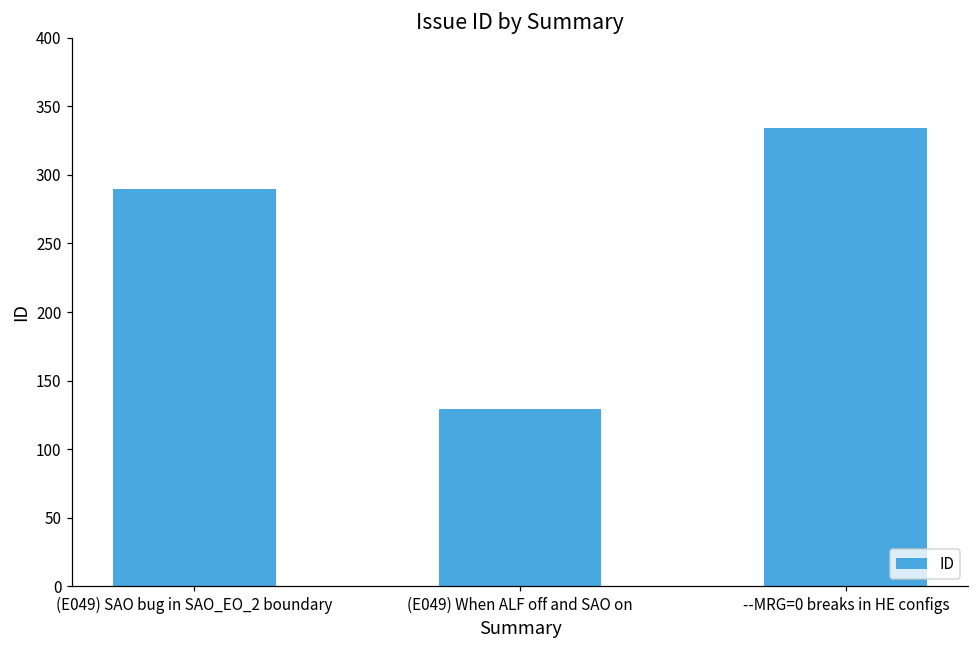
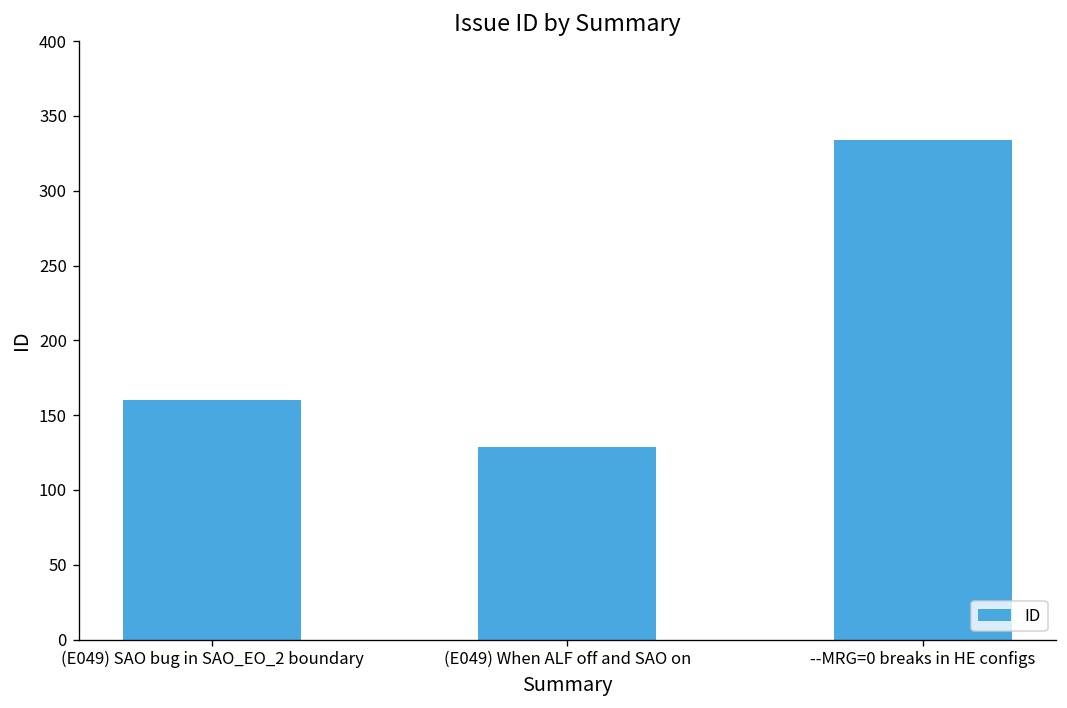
  {
-   "(E049) SAO bug in SAO_EO_2 boundary": 290,
+   "(E049) SAO bug in SAO_EO_2 boundary": 160,
    "(E049) When ALF off and SAO on": 129,
    "--MRG=0 breaks in HE configs": 334
  }
